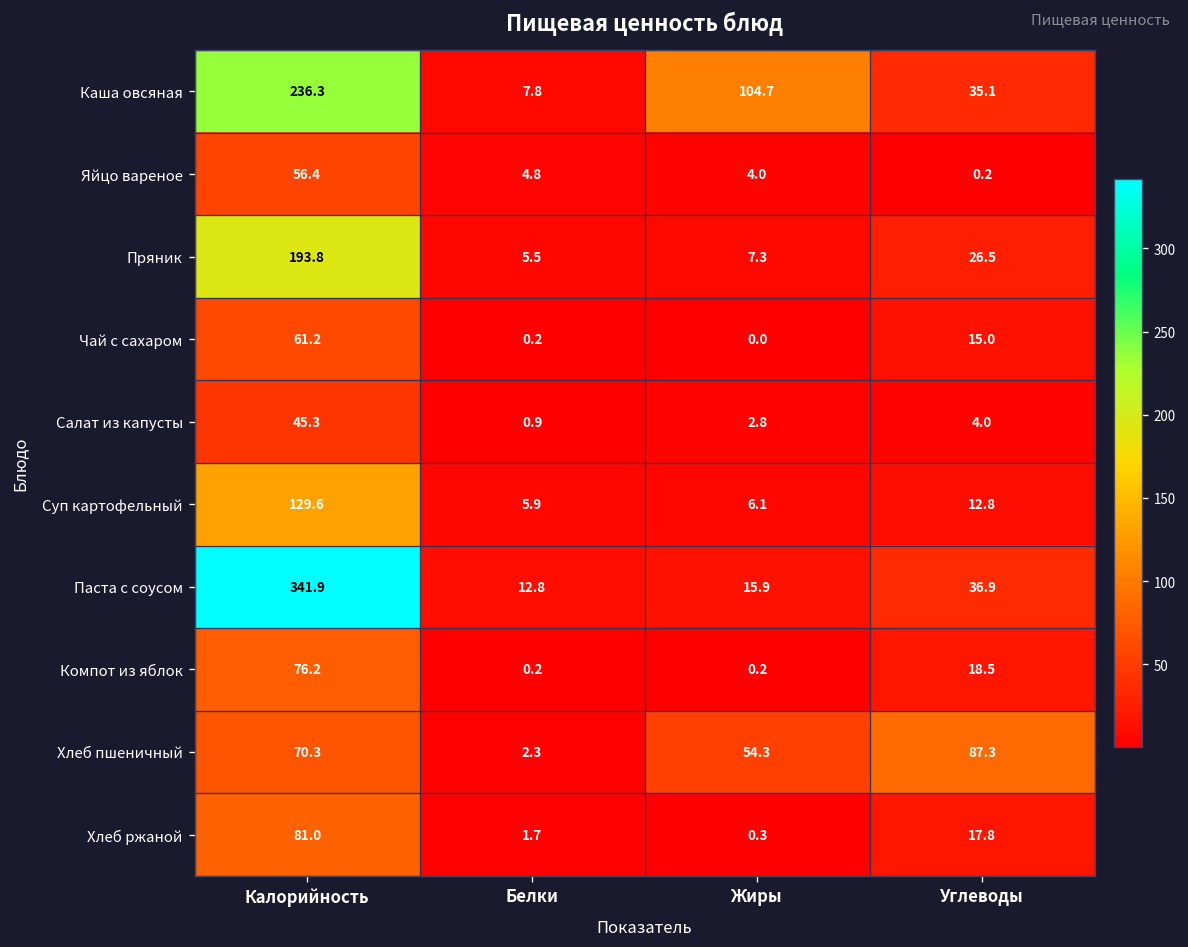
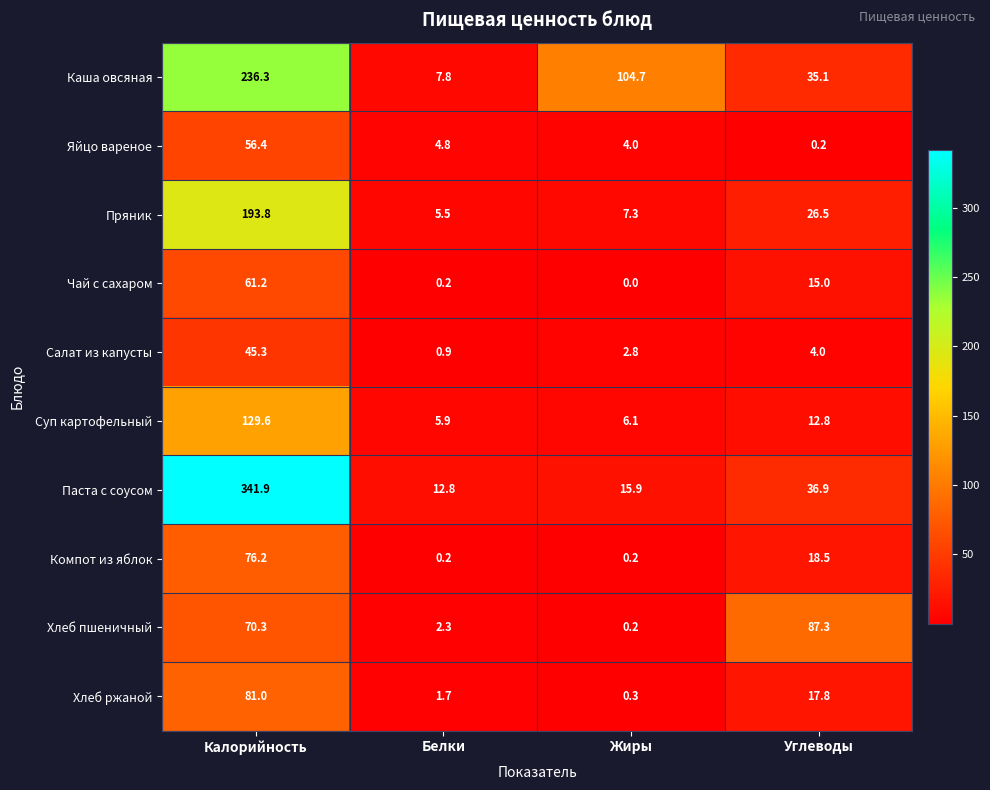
  {
    "Каша овсяная": {
      "Калорийность": 236.3,
      "Белки": 7.8,
      "Жиры": 104.7,
      "Углеводы": 35.1
    },
    "Яйцо вареное": {
      "Калорийность": 56.4,
      "Белки": 4.8,
      "Жиры": 4.0,
      "Углеводы": 0.2
    },
    "Пряник": {
      "Калорийность": 193.8,
      "Белки": 5.5,
      "Жиры": 7.3,
      "Углеводы": 26.5
    },
    "Чай с сахаром": {
      "Калорийность": 61.2,
      "Белки": 0.2,
      "Жиры": 0.0,
      "Углеводы": 15.0
    },
    "Салат из капусты": {
      "Калорийность": 45.3,
      "Белки": 0.9,
      "Жиры": 2.8,
      "Углеводы": 4.0
    },
    "Суп картофельный": {
      "Калорийность": 129.6,
      "Белки": 5.9,
      "Жиры": 6.1,
      "Углеводы": 12.8
    },
    "Паста с соусом": {
      "Калорийность": 341.9,
      "Белки": 12.8,
      "Жиры": 15.9,
      "Углеводы": 36.9
    },
    "Компот из яблок": {
      "Калорийность": 76.2,
      "Белки": 0.2,
      "Жиры": 0.2,
      "Углеводы": 18.5
    },
    "Хлеб пшеничный": {
      "Калорийность": 70.3,
      "Белки": 2.3,
-     "Жиры": 54.3,
+     "Жиры": 0.2,
      "Углеводы": 87.3
    },
    "Хлеб ржаной": {
      "Калорийность": 81.0,
      "Белки": 1.7,
      "Жиры": 0.3,
      "Углеводы": 17.8
    }
  }
